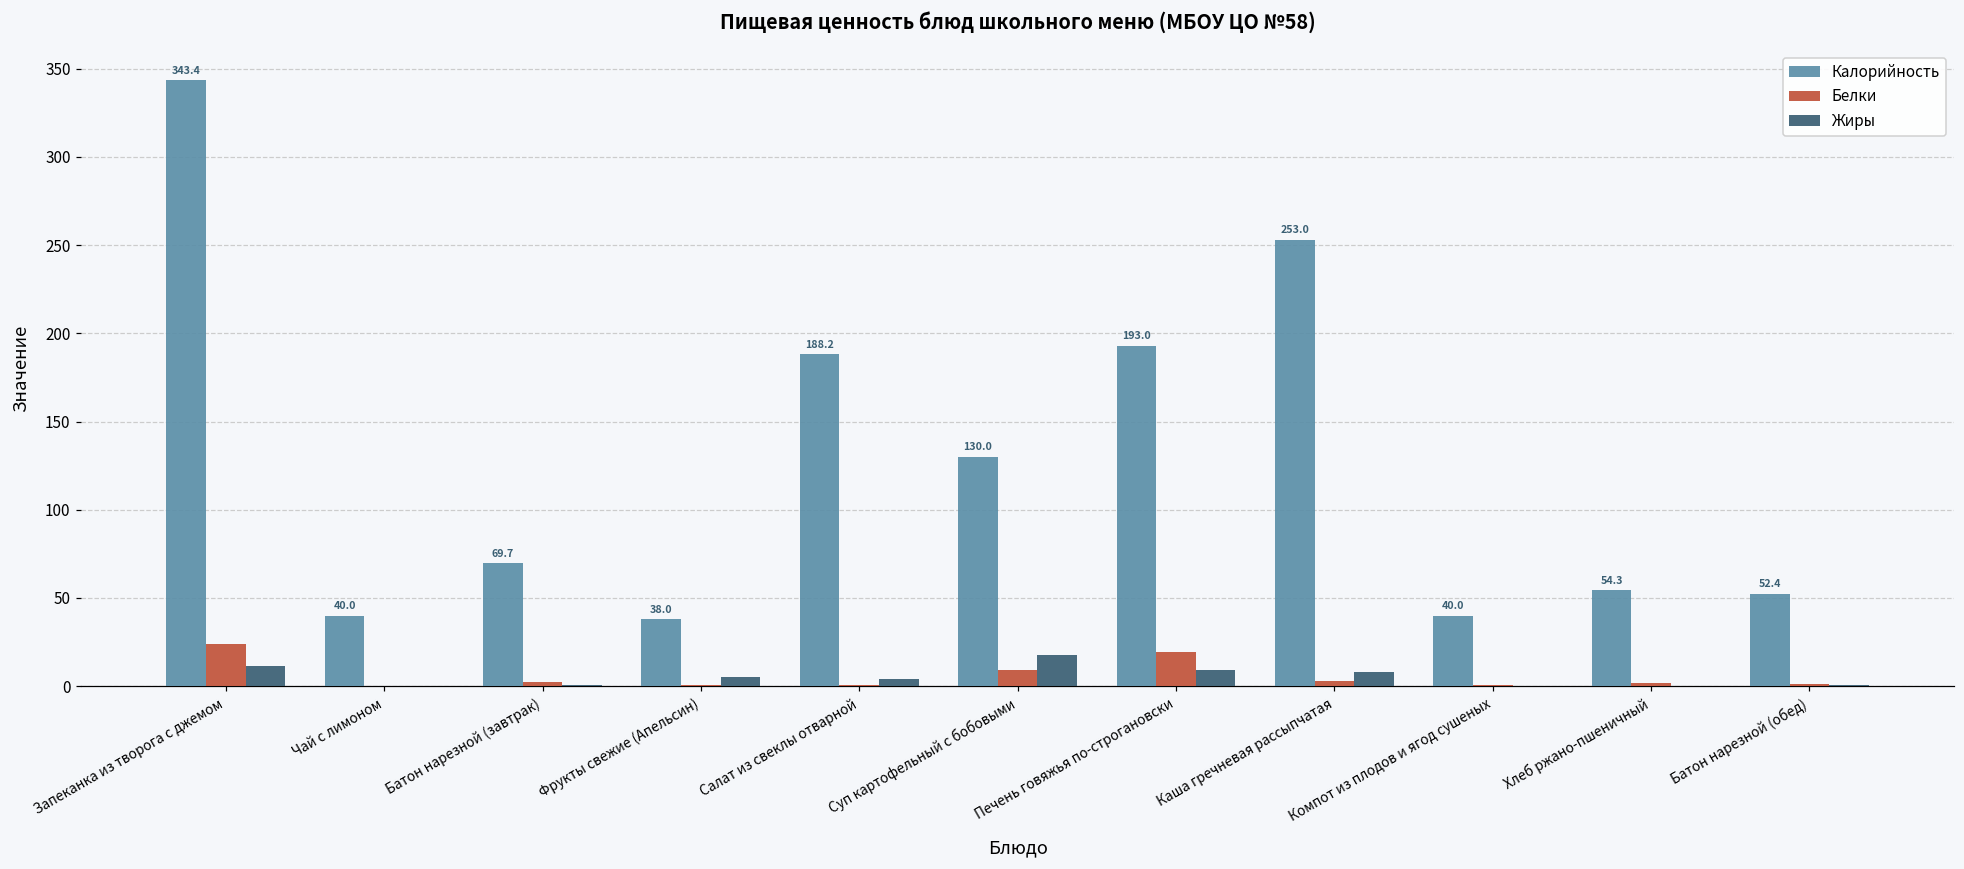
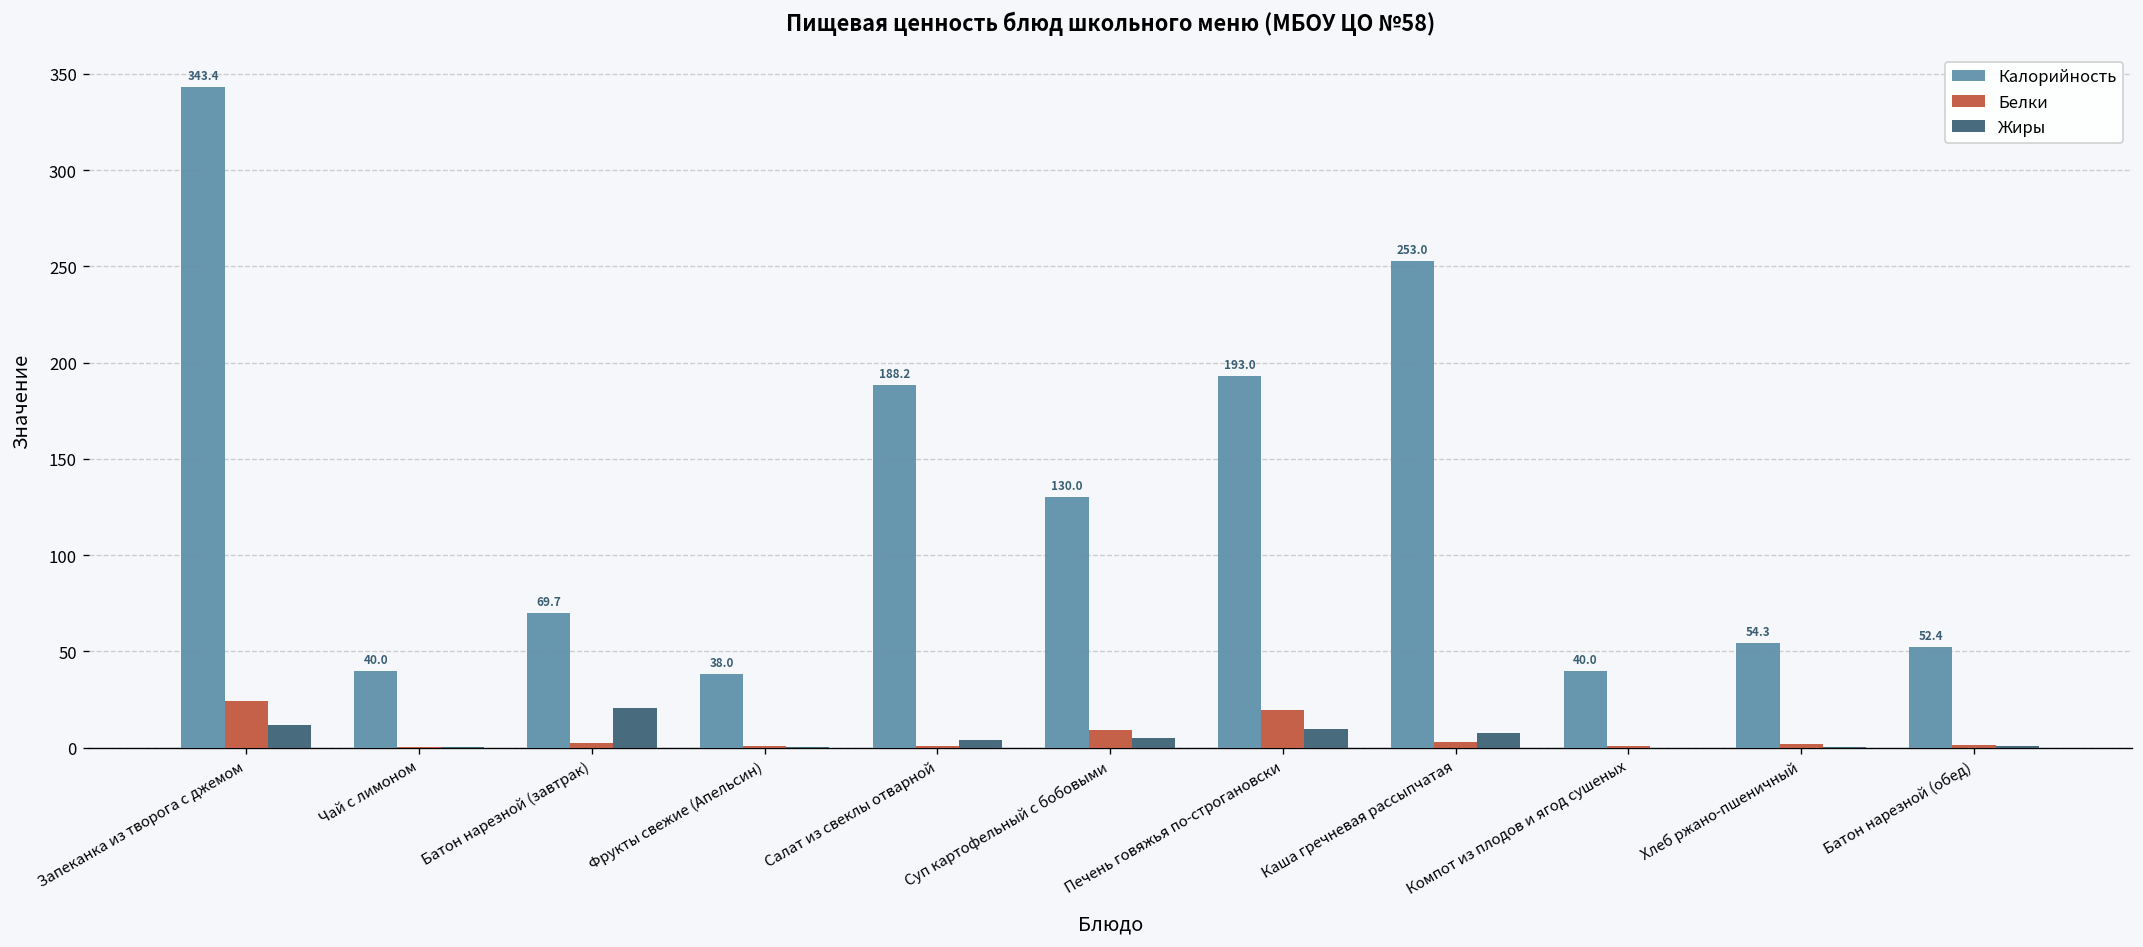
  {
    "Калорийность": {
      "Запеканка из творога с джемом": 343.4,
      "Чай с лимоном": 40.0,
      "Батон нарезной (завтрак)": 69.7,
      "Фрукты свежие (Апельсин)": 38.0,
      "Салат из свеклы отварной": 188.2,
      "Суп картофельный с бобовыми": 130.0,
      "Печень говяжья по-строгановски": 193.0,
      "Каша гречневая рассыпчатая": 253.0,
      "Компот из плодов и ягод сушеных": 40.0,
      "Хлеб ржано-пшеничный": 54.3,
      "Батон нарезной (обед)": 52.4
    },
    "Белки": {
      "Запеканка из творога с джемом": 24,
      "Батон нарезной (завтрак)": 2,
      "Суп картофельный с бобовыми": 9,
      "Печень говяжья по-строгановски": 20,
      "Каша гречневая рассыпчатая": 3,
      "Хлеб ржано-пшеничный": 2
    },
    "Жиры": {
      "Запеканка из творога с джемом": 12,
-     "Батон нарезной (завтрак)": 1,
-     "Фрукты свежие (Апельсин)": 5,
+     "Батон нарезной (завтрак)": 21,
+     "Фрукты свежие (Апельсин)": 0,
      "Салат из свеклы отварной": 4,
-     "Суп картофельный с бобовыми": 17,
+     "Суп картофельный с бобовыми": 5,
      "Печень говяжья по-строгановски": 9,
      "Каша гречневая рассыпчатая": 8,
      "Компот из плодов и ягод сушеных": 0
    }
  }
